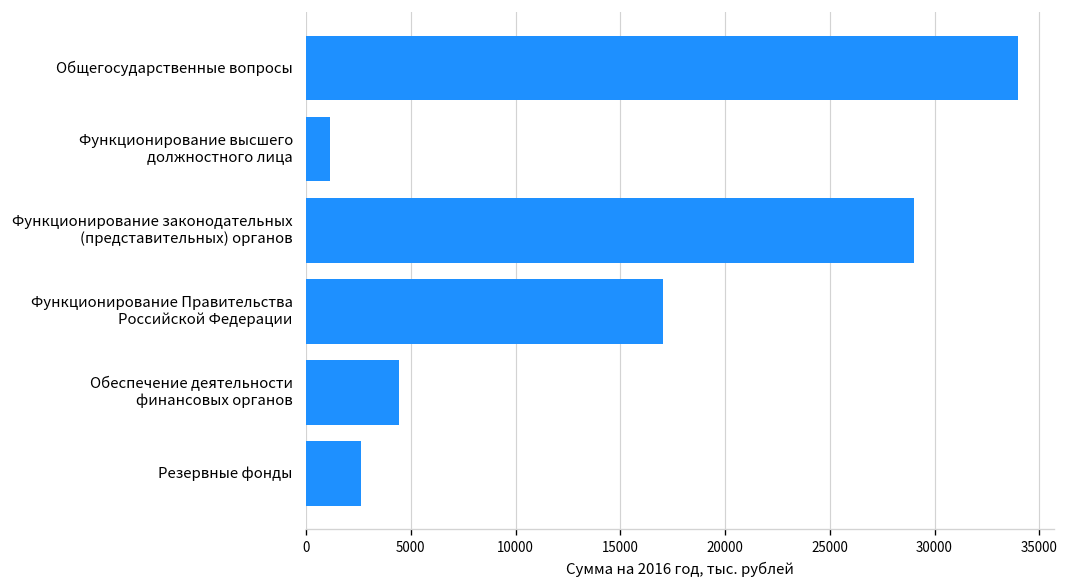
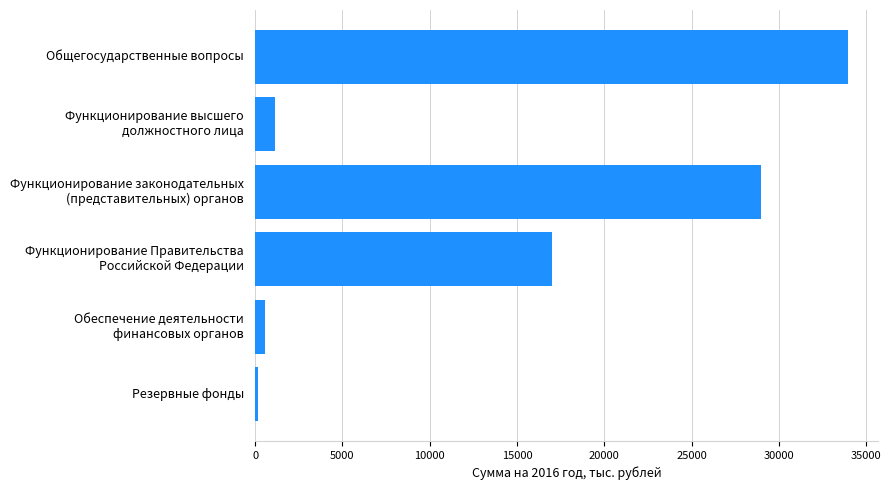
  {
    "Общегосударственные вопросы": 34000,
    "Функционирование высшего должностного лица": 1100,
    "Функционирование законодательных (представительных) органов": 29000,
    "Функционирование Правительства Российской Федерации": 17000,
-   "Обеспечение деятельности финансовых органов": 4400,
-   "Резервные фонды": 2600
+   "Обеспечение деятельности финансовых органов": 600,
+   "Резервные фонды": 200
  }
